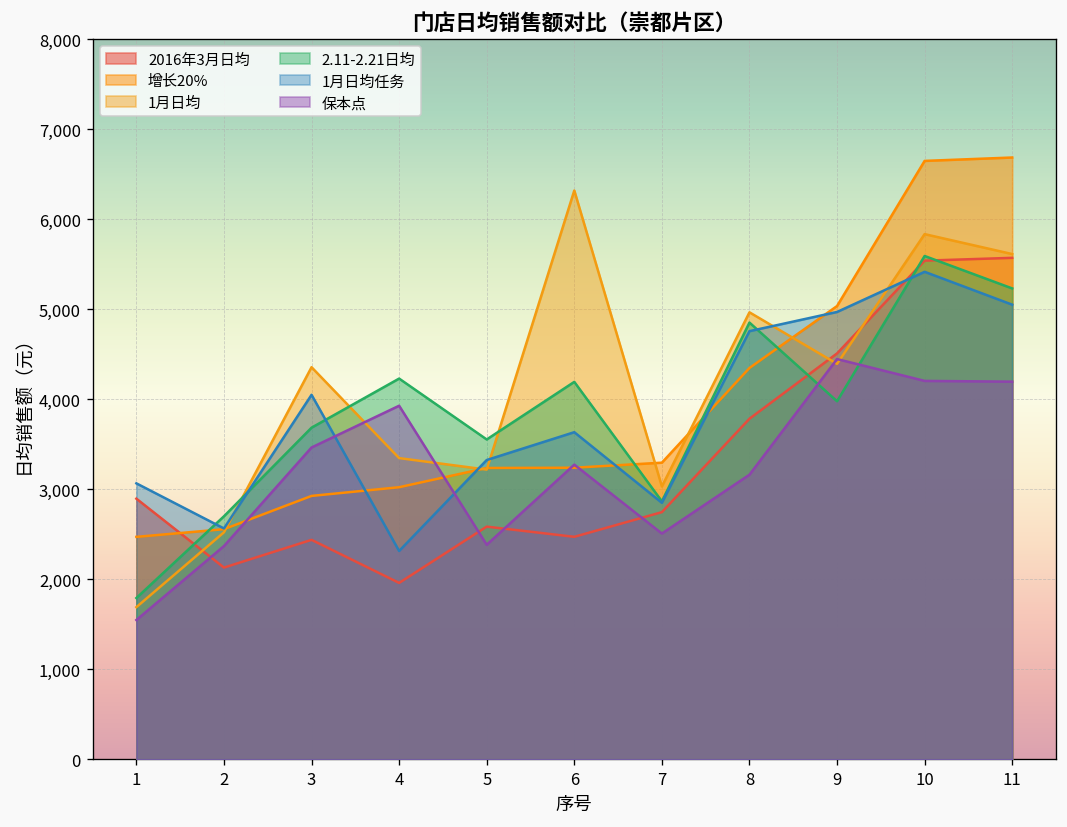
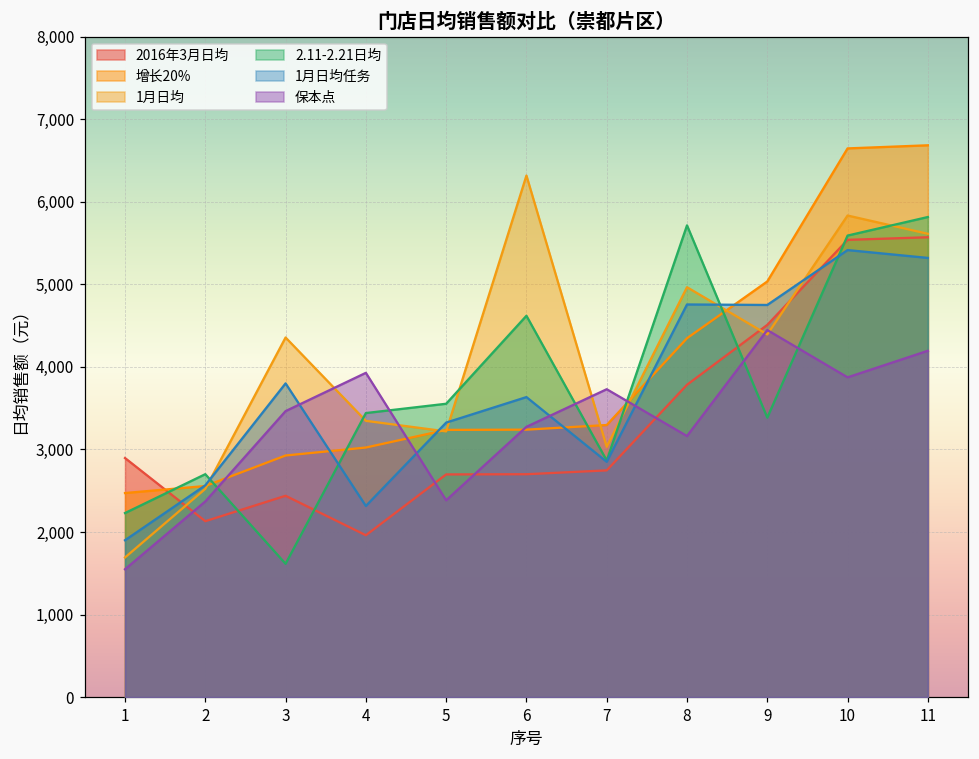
  {
    "2016年3月日均": {
      "1": "2,900",
      "2": "2,100",
      "3": "2,400",
      "4": "2,000",
-     "5": "2,600",
-     "6": "2,500",
+     "5": "2,700",
+     "6": "2,700",
      "7": "2,700",
      "8": "3,800",
      "9": "4,500",
      "10": "5,500",
      "11": "5,600"
    },
    "2.11-2.21日均": {
-     "1": "1,800",
+     "1": "2,200",
      "2": "2,700",
-     "3": "3,700",
-     "4": "4,200",
+     "3": "1,600",
+     "4": "3,400",
      "5": "3,600",
-     "6": "4,200",
-     "8": "4,900",
-     "9": "4,000",
+     "6": "4,600",
+     "8": "5,700",
+     "9": "3,400",
      "10": "5,600",
-     "11": "5,200"
+     "11": "5,800"
    },
    "1月日均任务": {
-     "1": "3,100",
-     "3": "4,000",
+     "1": "1,900",
+     "3": "3,800",
      "4": "2,300",
      "5": "3,300",
      "6": "3,600",
      "8": "4,800",
-     "9": "5,000",
+     "9": "4,800",
      "10": "5,400",
-     "11": "5,100"
+     "11": "5,300"
    },
    "保本点": {
      "1": "1,500",
      "2": "2,400",
      "3": "3,500",
      "4": "3,900",
      "5": "2,400",
      "6": "3,300",
-     "7": "2,500",
+     "7": "3,700",
      "8": "3,200",
      "9": "4,400",
-     "10": "4,200",
+     "10": "3,900",
      "11": "4,200"
    }
  }
